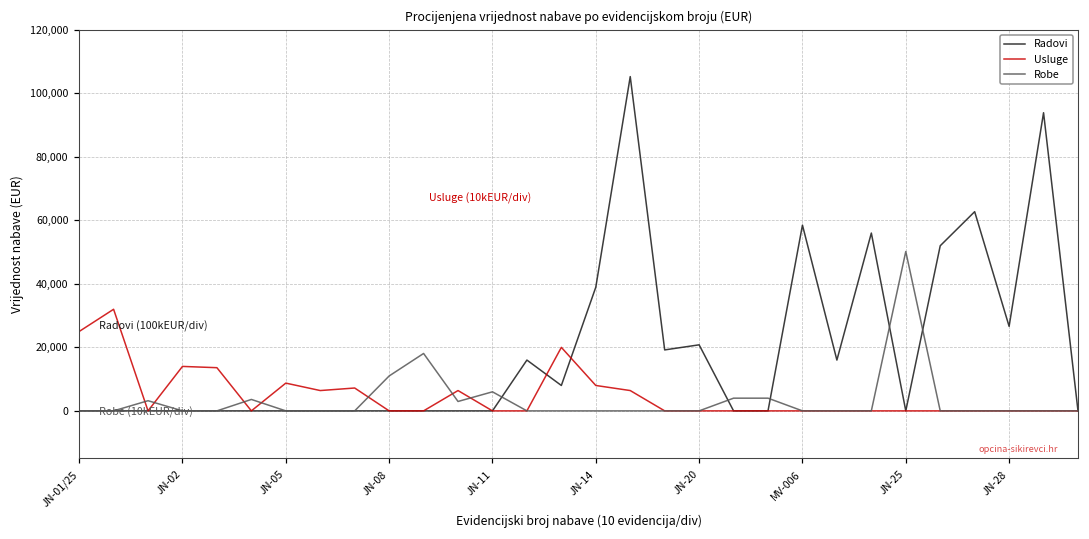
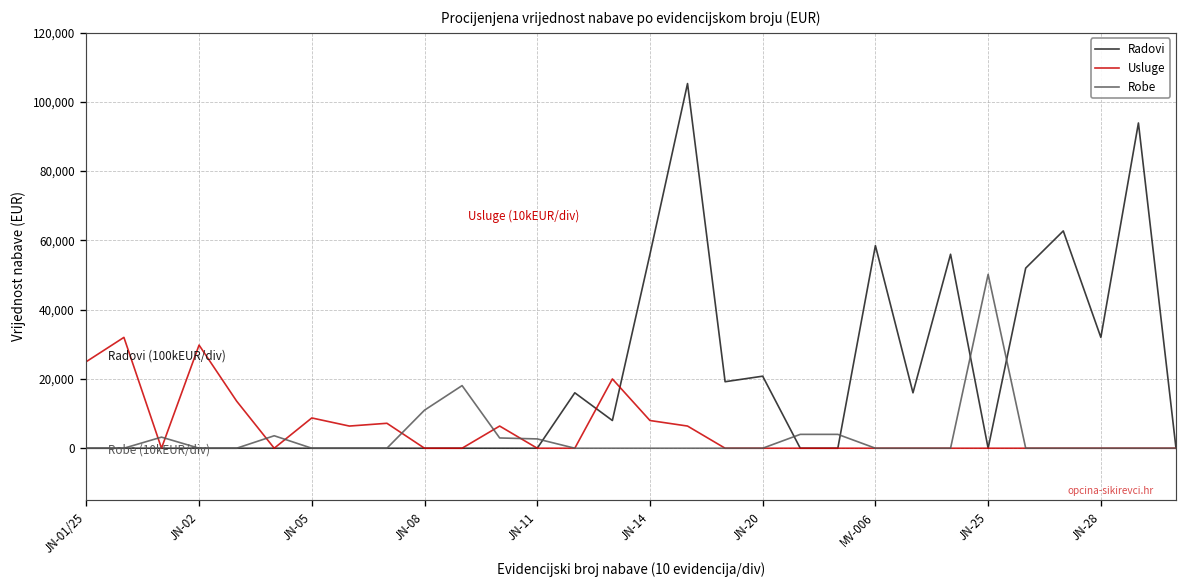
  {
    "Radovi": {
-     "JN-14": "39,000",
+     "JN-14": "56,000",
      "JN-20": "21,000",
      "MV-006": "58,000",
-     "JN-28": "27,000"
+     "JN-28": "32,000"
    },
    "Usluge": {
      "JN-01/25": "25,000",
-     "JN-02": "14,000",
+     "JN-02": "30,000",
      "JN-05": "9,000",
      "JN-14": "8,000"
    },
    "Robe": {
      "JN-08": "11,000",
-     "JN-11": "6,000",
+     "JN-11": "3,000",
      "JN-14": "0",
      "JN-25": "50,000"
    }
  }
